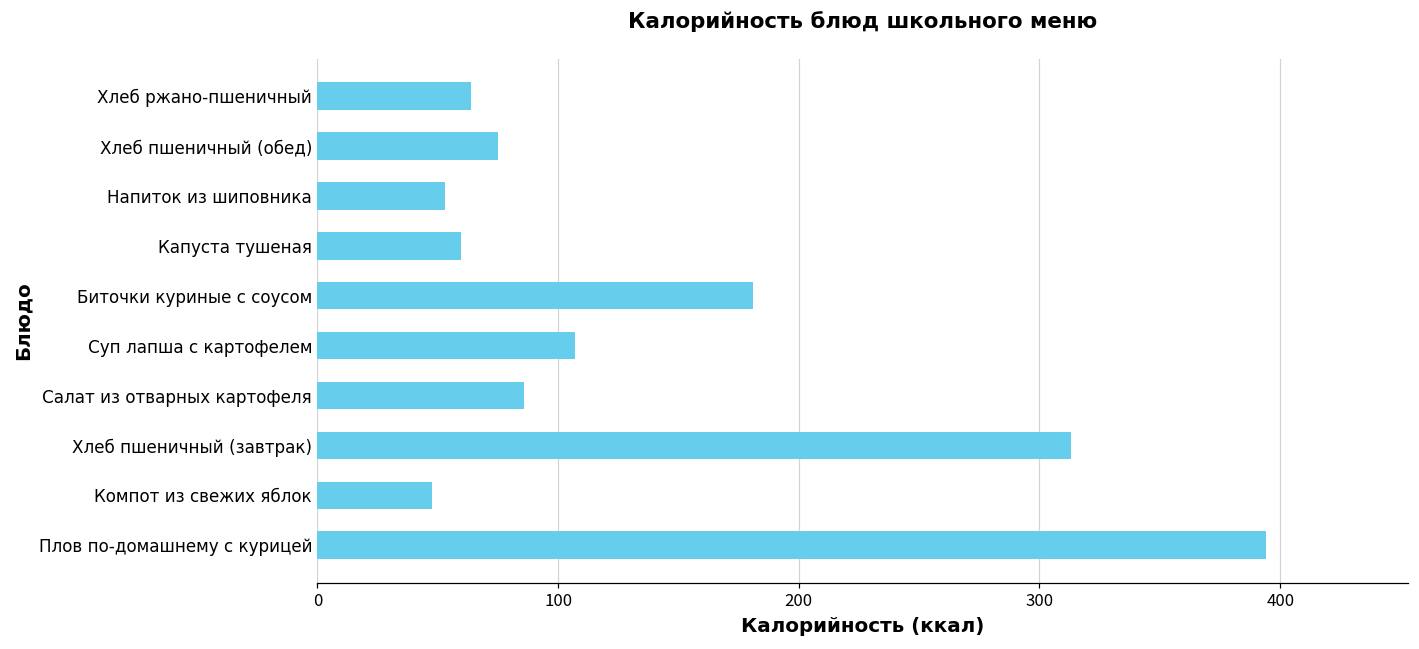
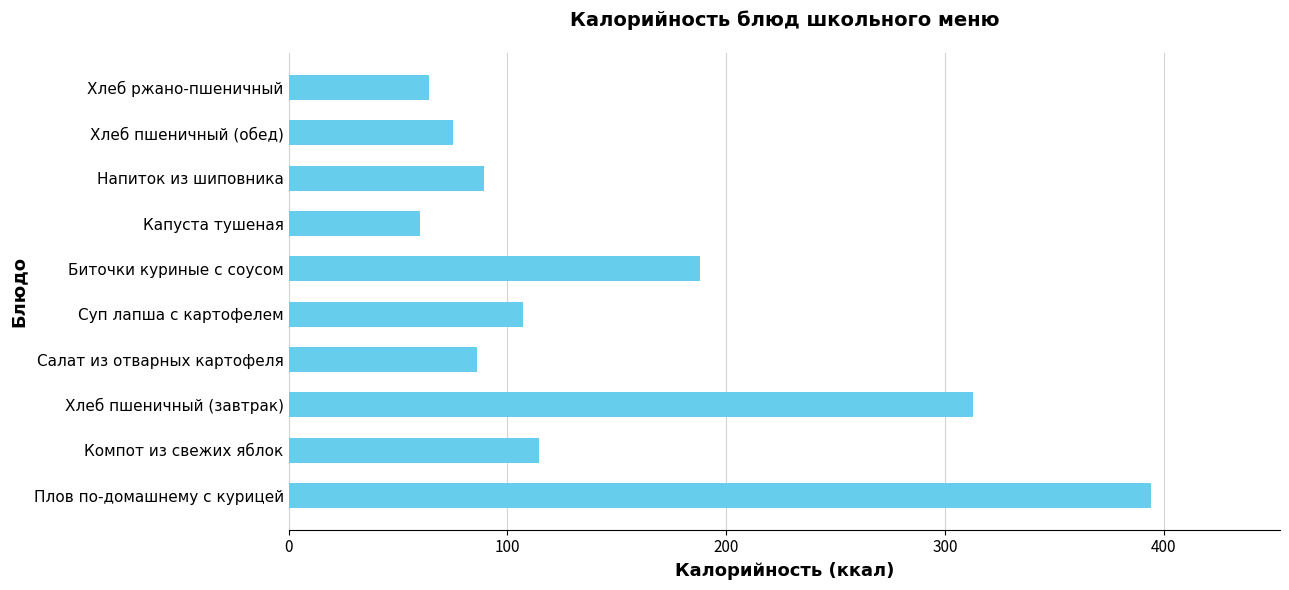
  {
    "Хлеб ржано-пшеничный": 64,
    "Хлеб пшеничный (обед)": 75,
-   "Напиток из шиповника": 53,
+   "Напиток из шиповника": 89,
    "Капуста тушеная": 60,
-   "Биточки куриные с соусом": 181,
+   "Биточки куриные с соусом": 188,
    "Суп лапша с картофелем": 107,
    "Салат из отварных картофеля": 86,
    "Хлеб пшеничный (завтрак)": 313,
-   "Компот из свежих яблок": 48,
+   "Компот из свежих яблок": 115,
    "Плов по-домашнему с курицей": 394
  }
